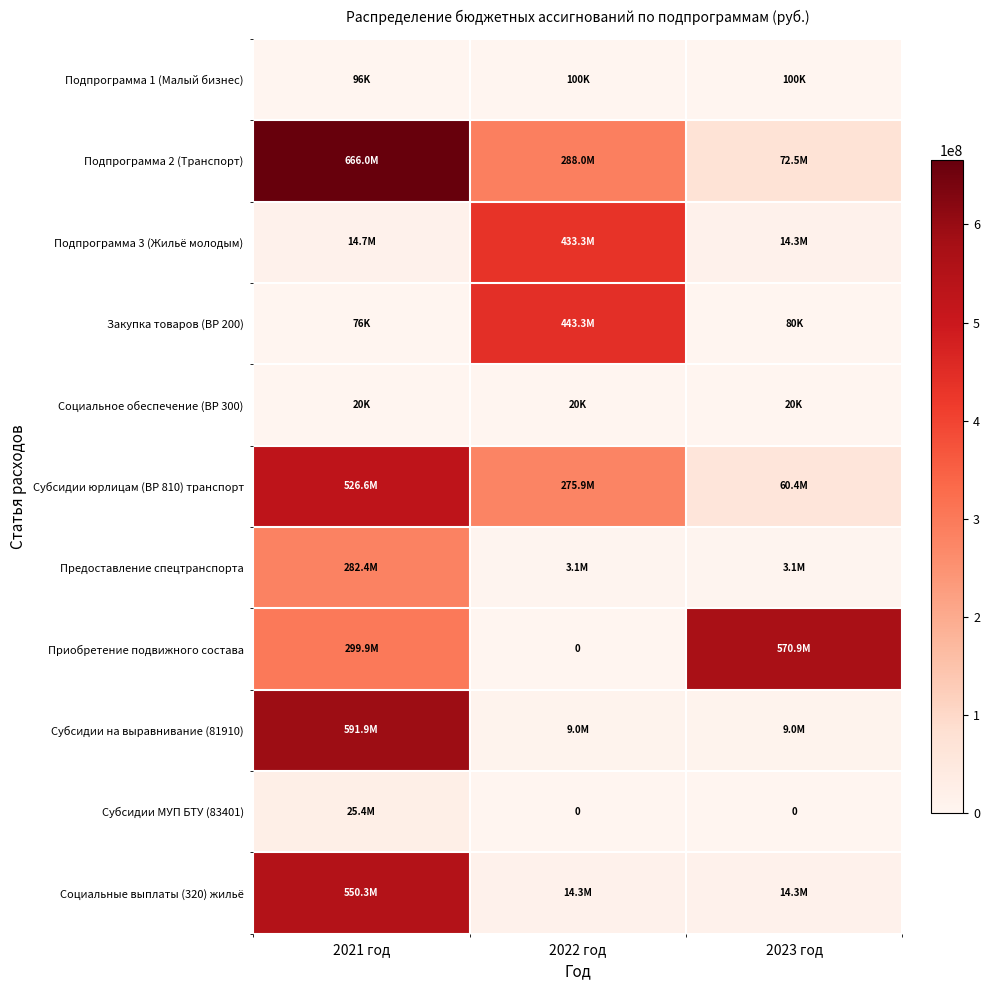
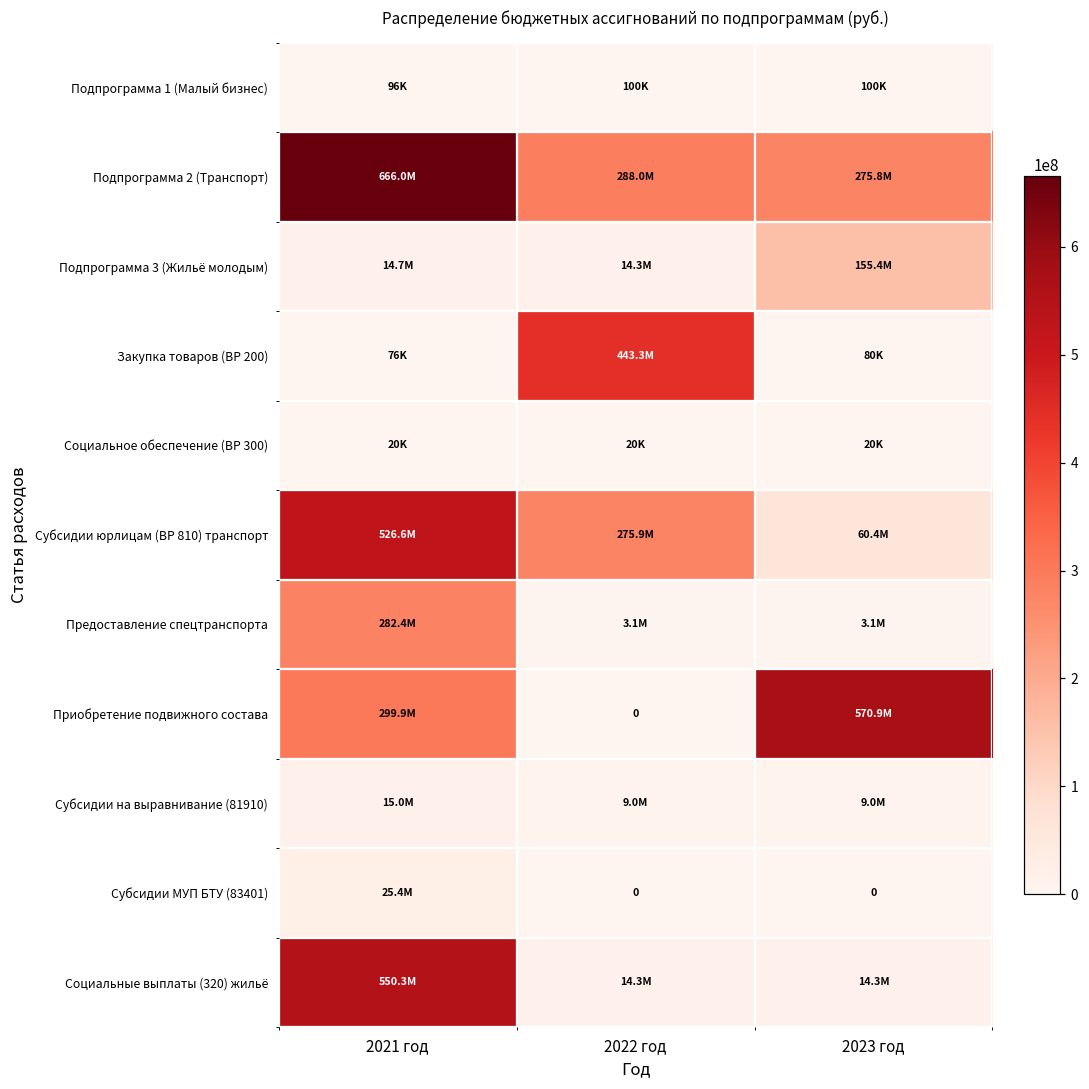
  {
    "Подпрограмма 1 (Малый бизнес)": {
      "2021 год": "96K",
      "2022 год": "100K",
      "2023 год": "100K"
    },
    "Подпрограмма 2 (Транспорт)": {
      "2021 год": "666.0M",
      "2022 год": "288.0M",
-     "2023 год": "72.5M"
+     "2023 год": "275.8M"
    },
    "Подпрограмма 3 (Жильё молодым)": {
      "2021 год": "14.7M",
-     "2022 год": "433.3M",
-     "2023 год": "14.3M"
+     "2022 год": "14.3M",
+     "2023 год": "155.4M"
    },
    "Закупка товаров (ВР 200)": {
      "2021 год": "76K",
      "2022 год": "443.3M",
      "2023 год": "80K"
    },
    "Социальное обеспечение (ВР 300)": {
      "2021 год": "20K",
      "2022 год": "20K",
      "2023 год": "20K"
    },
    "Субсидии юрлицам (ВР 810) транспорт": {
      "2021 год": "526.6M",
      "2022 год": "275.9M",
      "2023 год": "60.4M"
    },
    "Предоставление спецтранспорта": {
      "2021 год": "282.4M",
      "2022 год": "3.1M",
      "2023 год": "3.1M"
    },
    "Приобретение подвижного состава": {
      "2021 год": "299.9M",
      "2022 год": "0",
      "2023 год": "570.9M"
    },
    "Субсидии на выравнивание (81910)": {
-     "2021 год": "591.9M",
+     "2021 год": "15.0M",
      "2022 год": "9.0M",
      "2023 год": "9.0M"
    },
    "Субсидии МУП БТУ (83401)": {
      "2021 год": "25.4M",
      "2022 год": "0",
      "2023 год": "0"
    },
    "Социальные выплаты (320) жильё": {
      "2021 год": "550.3M",
      "2022 год": "14.3M",
      "2023 год": "14.3M"
    }
  }
